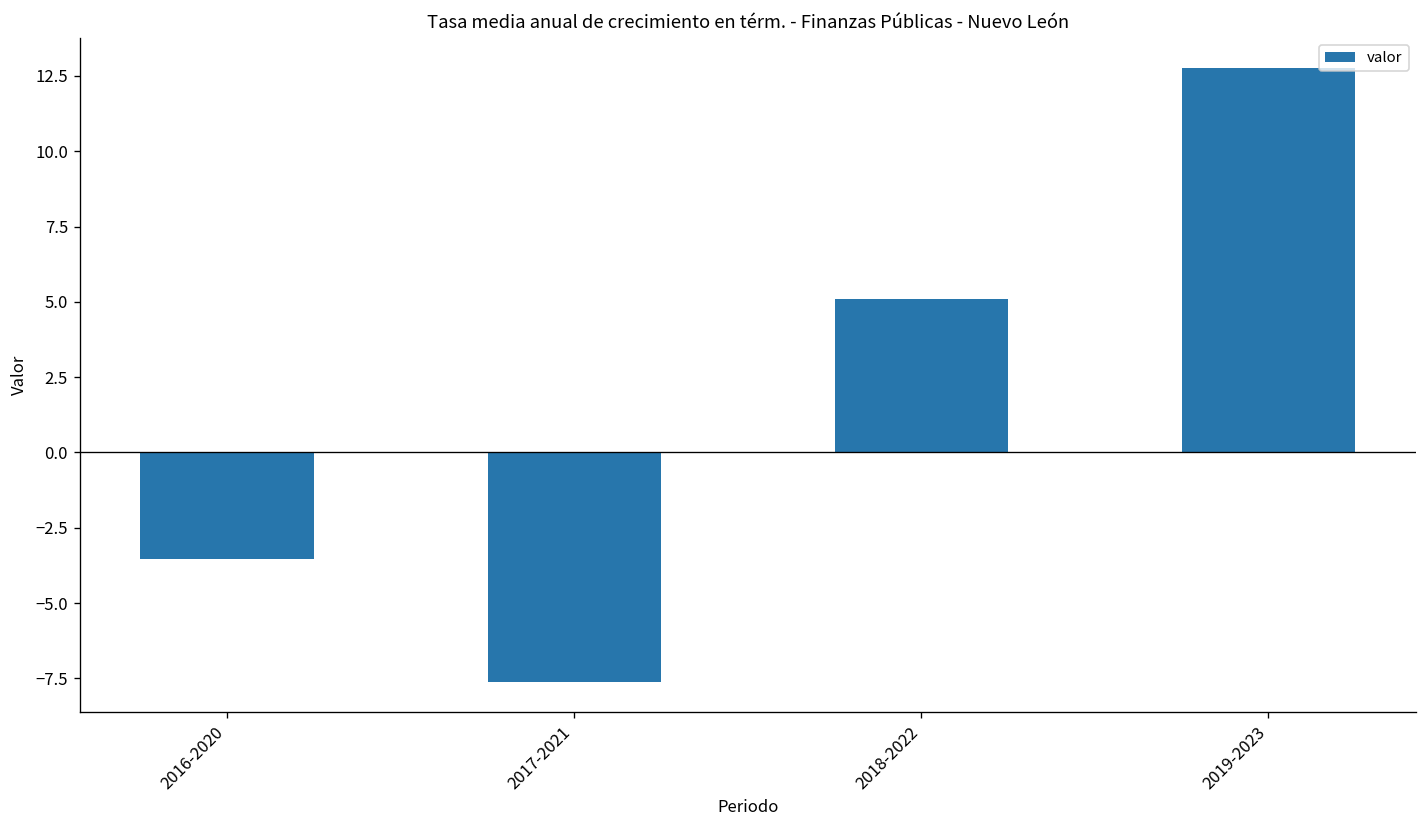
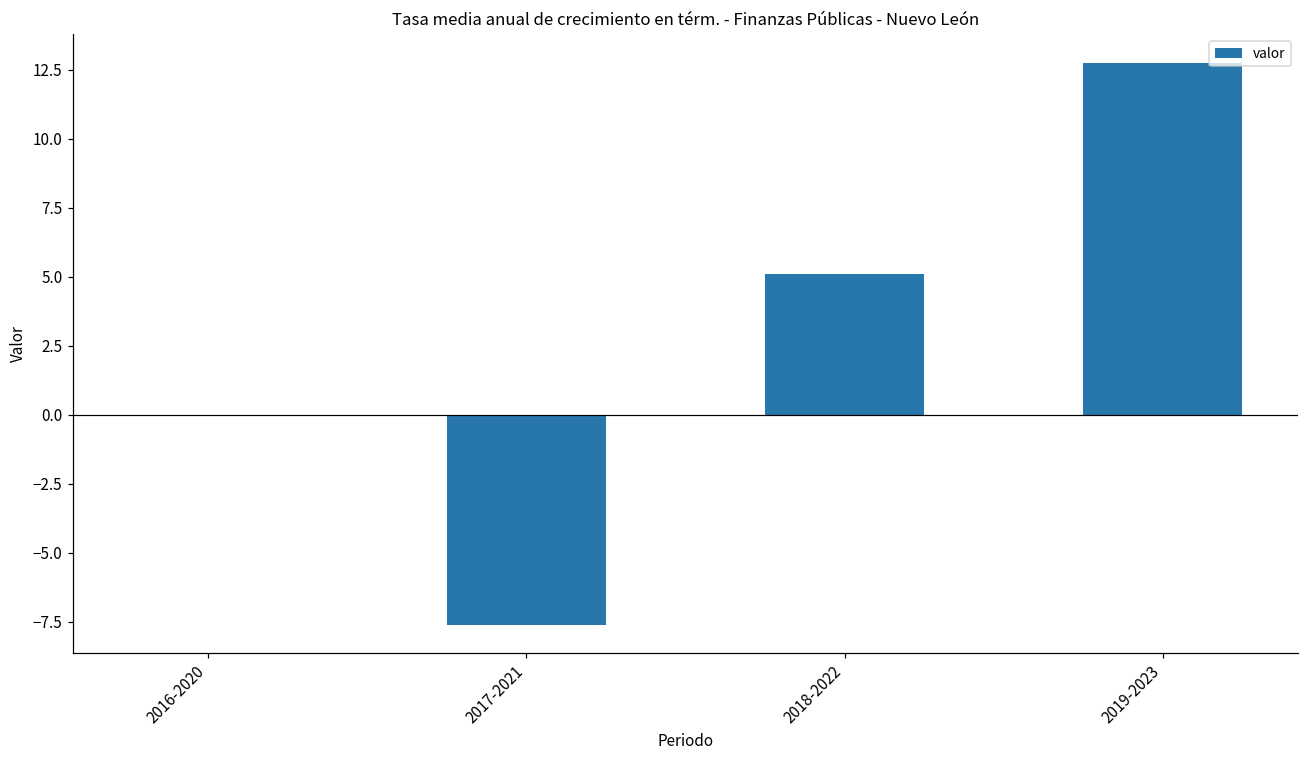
  {
-   "2016-2020": -3.5,
+   "2016-2020": 0.0,
    "2017-2021": -7.6,
    "2018-2022": 5.1,
    "2019-2023": 12.8
  }
